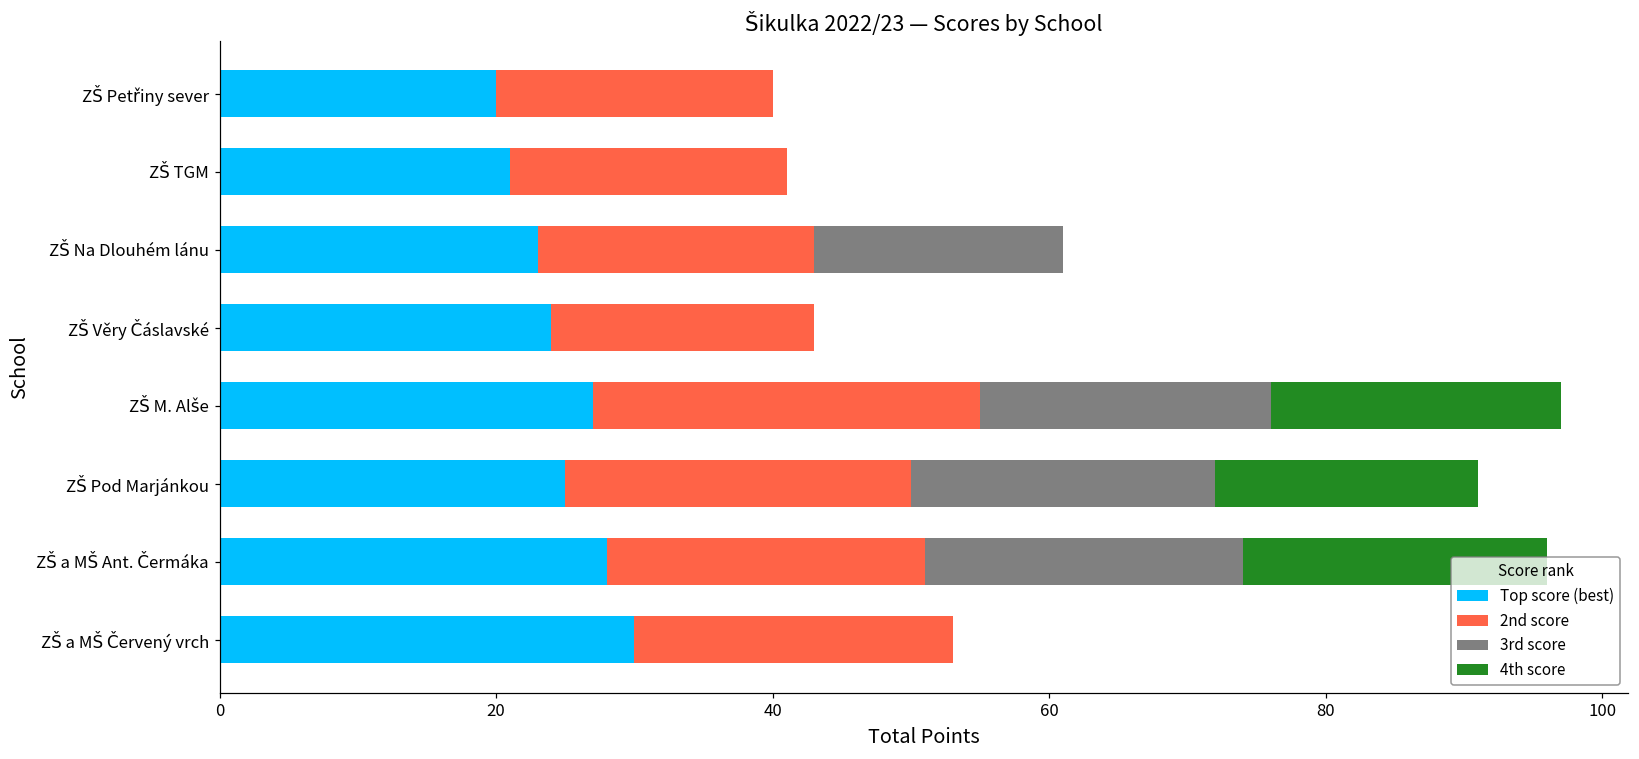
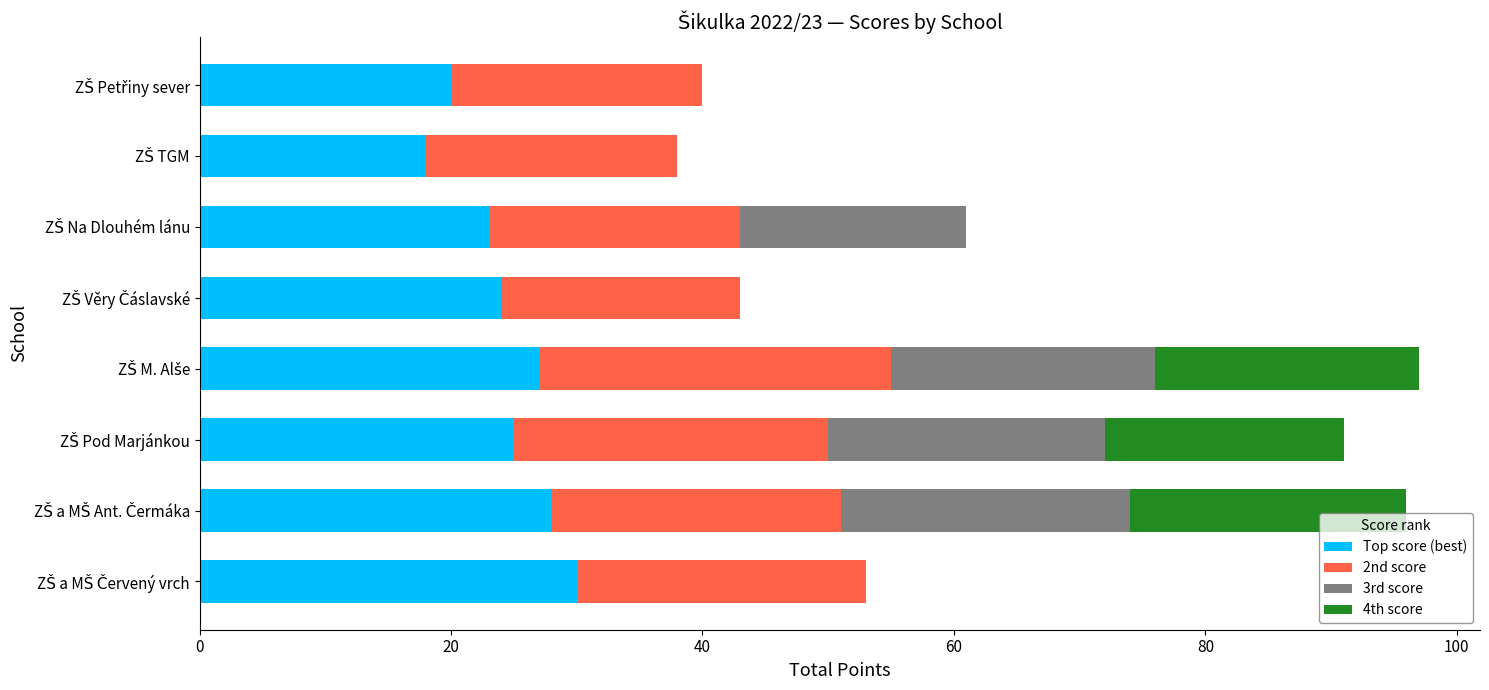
  {
    "Top score (best)": {
      "ZŠ Petřiny sever": 20,
-     "ZŠ TGM": 21,
+     "ZŠ TGM": 18,
      "ZŠ Na Dlouhém lánu": 23,
      "ZŠ Věry Čáslavské": 24,
      "ZŠ M. Alše": 27,
      "ZŠ Pod Marjánkou": 25,
      "ZŠ a MŠ Ant. Čermáka": 28,
      "ZŠ a MŠ Červený vrch": 30
    },
    "2nd score": {
      "ZŠ Petřiny sever": 20,
      "ZŠ TGM": 20,
      "ZŠ Na Dlouhém lánu": 20,
      "ZŠ Věry Čáslavské": 19,
      "ZŠ M. Alše": 28,
      "ZŠ Pod Marjánkou": 25,
      "ZŠ a MŠ Ant. Čermáka": 23,
      "ZŠ a MŠ Červený vrch": 23
    },
    "3rd score": {
      "ZŠ Petřiny sever": 0,
      "ZŠ TGM": 0,
      "ZŠ Na Dlouhém lánu": 18,
      "ZŠ Věry Čáslavské": 0,
      "ZŠ M. Alše": 21,
      "ZŠ Pod Marjánkou": 22,
      "ZŠ a MŠ Ant. Čermáka": 23,
      "ZŠ a MŠ Červený vrch": 0
    },
    "4th score": {
      "ZŠ Petřiny sever": 0,
      "ZŠ TGM": 0,
      "ZŠ Na Dlouhém lánu": 0,
      "ZŠ Věry Čáslavské": 0,
      "ZŠ M. Alše": 21,
      "ZŠ Pod Marjánkou": 19,
      "ZŠ a MŠ Ant. Čermáka": 22,
      "ZŠ a MŠ Červený vrch": 0
    }
  }
